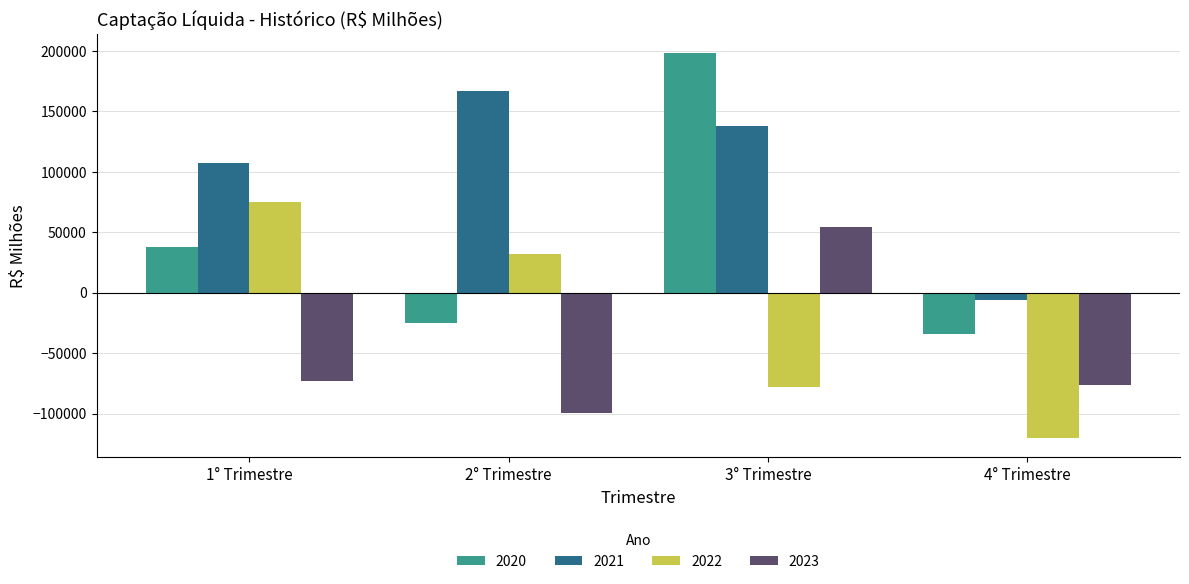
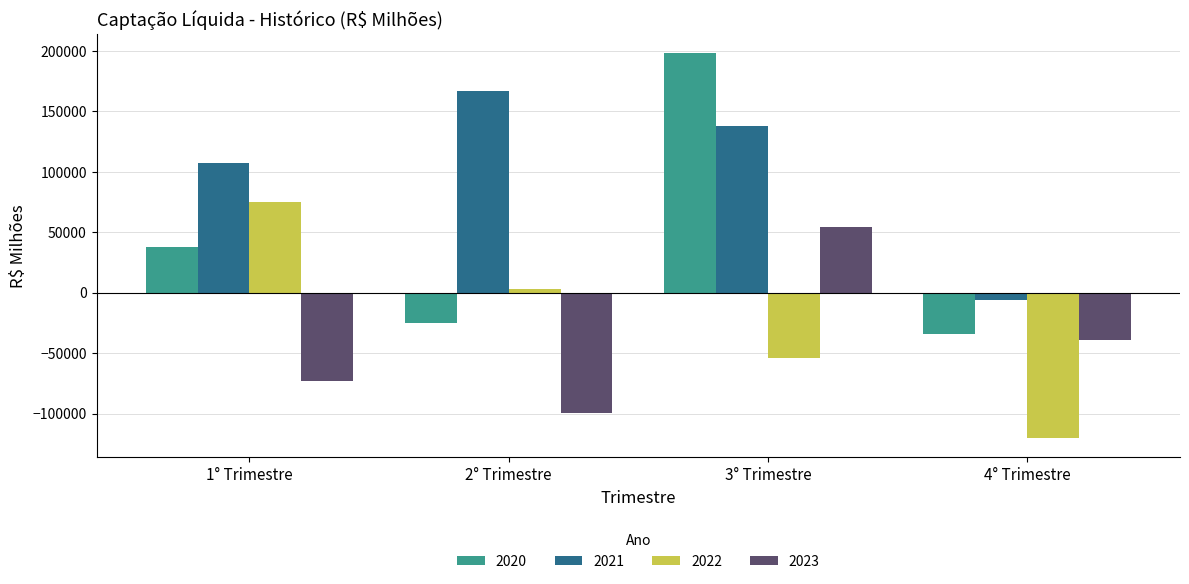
  {
    "2022": {
      "1° Trimestre": 75000,
-     "2° Trimestre": 32000,
-     "3° Trimestre": -78000,
+     "2° Trimestre": 3000,
+     "3° Trimestre": -54000,
      "4° Trimestre": -120000
    },
    "2023": {
      "1° Trimestre": -73000,
      "2° Trimestre": -100000,
      "3° Trimestre": 55000,
-     "4° Trimestre": -76000
+     "4° Trimestre": -39000
    }
  }
